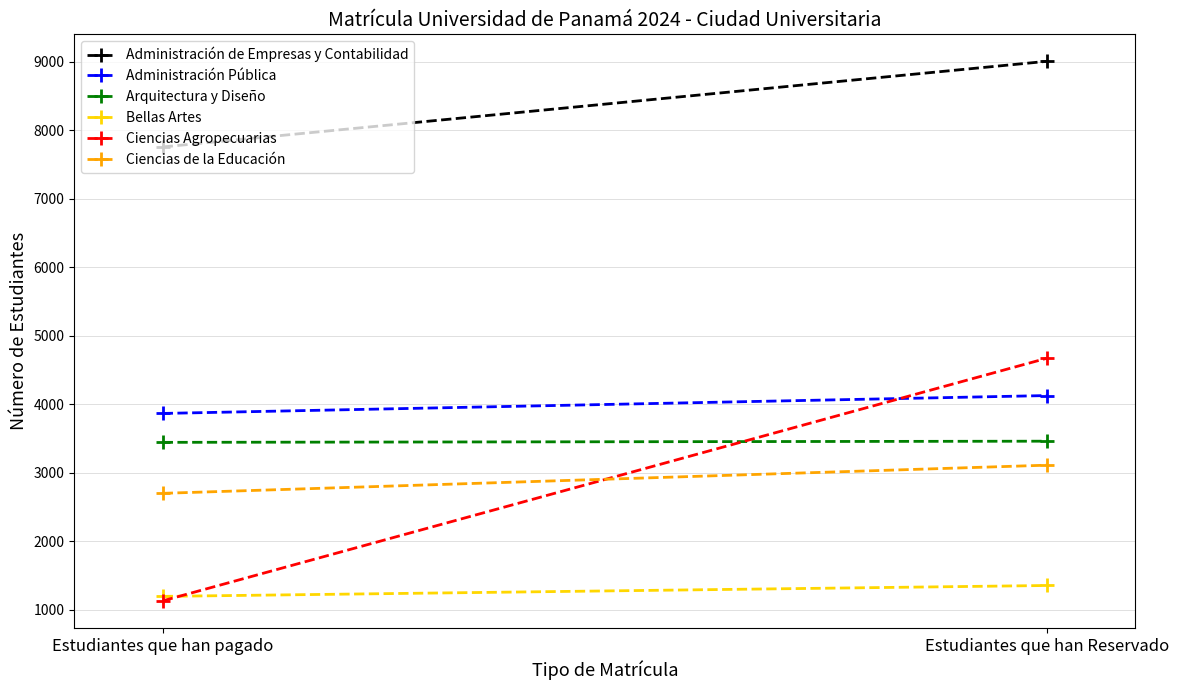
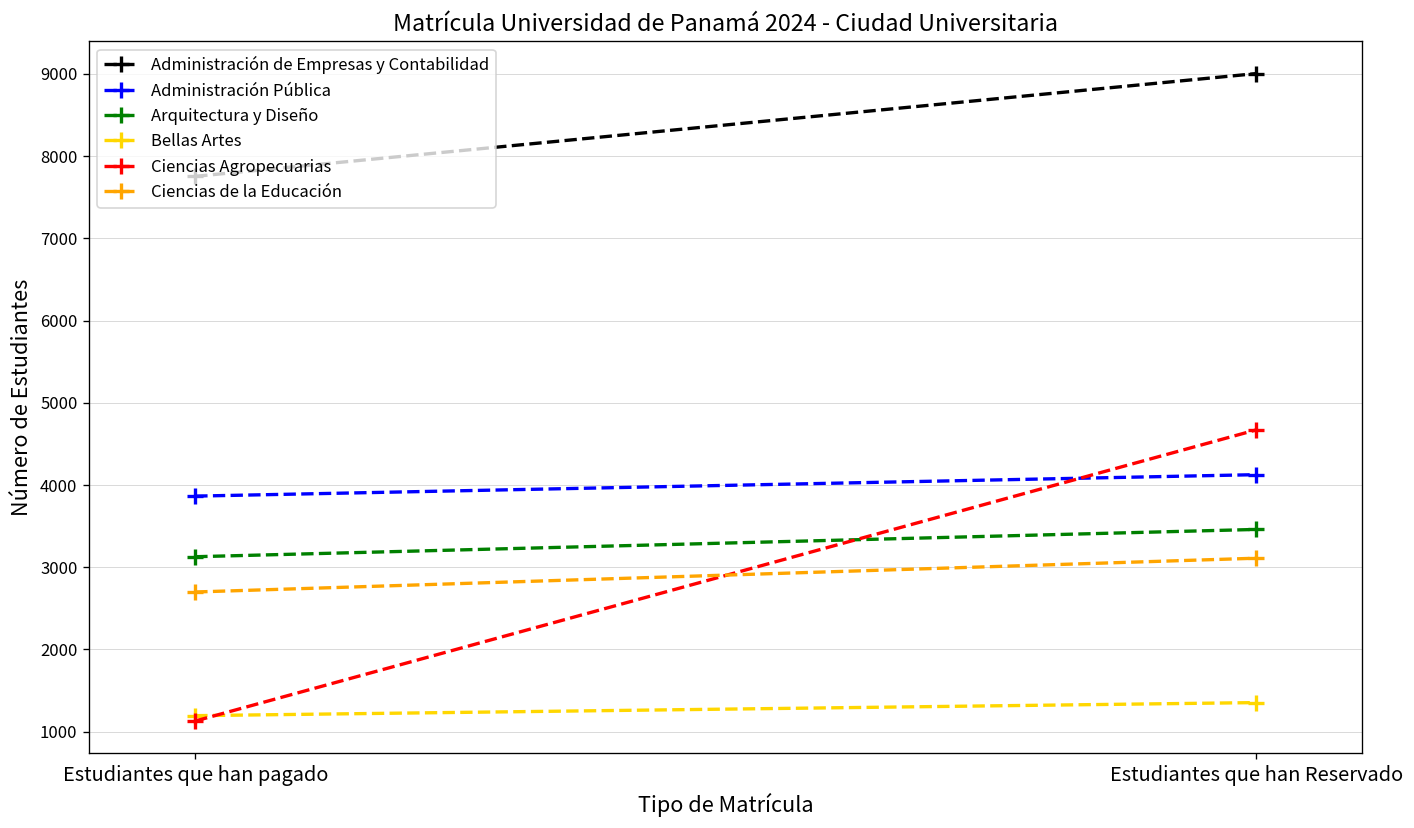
  {
    "Administración de Empresas y Contabilidad": {
      "Estudiantes que han Reservado": 9000
    },
    "Administración Pública": {
      "Estudiantes que han pagado": 3900,
      "Estudiantes que han Reservado": 4100
    },
    "Arquitectura y Diseño": {
-     "Estudiantes que han pagado": 3400,
+     "Estudiantes que han pagado": 3100,
      "Estudiantes que han Reservado": 3500
    },
    "Ciencias Agropecuarias": {
      "Estudiantes que han pagado": 1100,
      "Estudiantes que han Reservado": 4700
    }
  }
